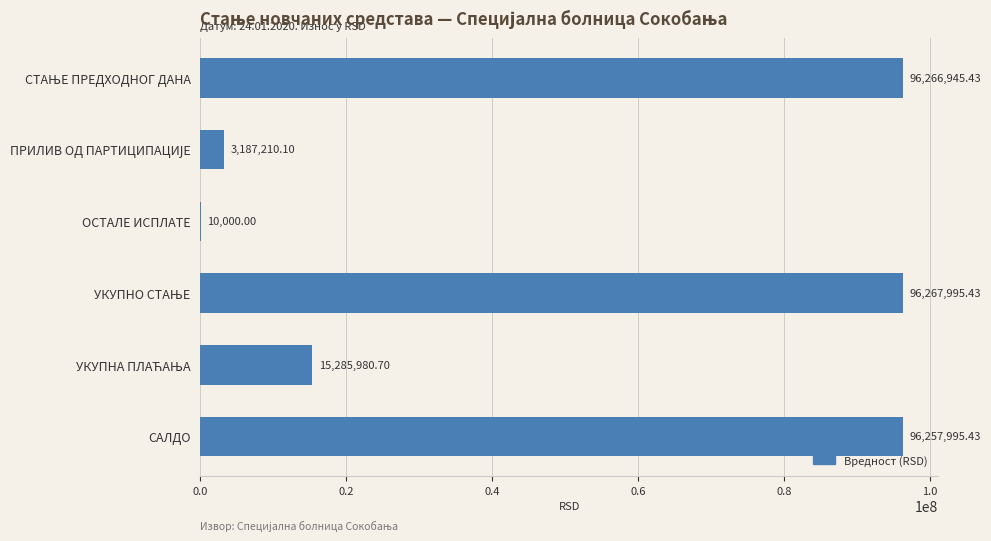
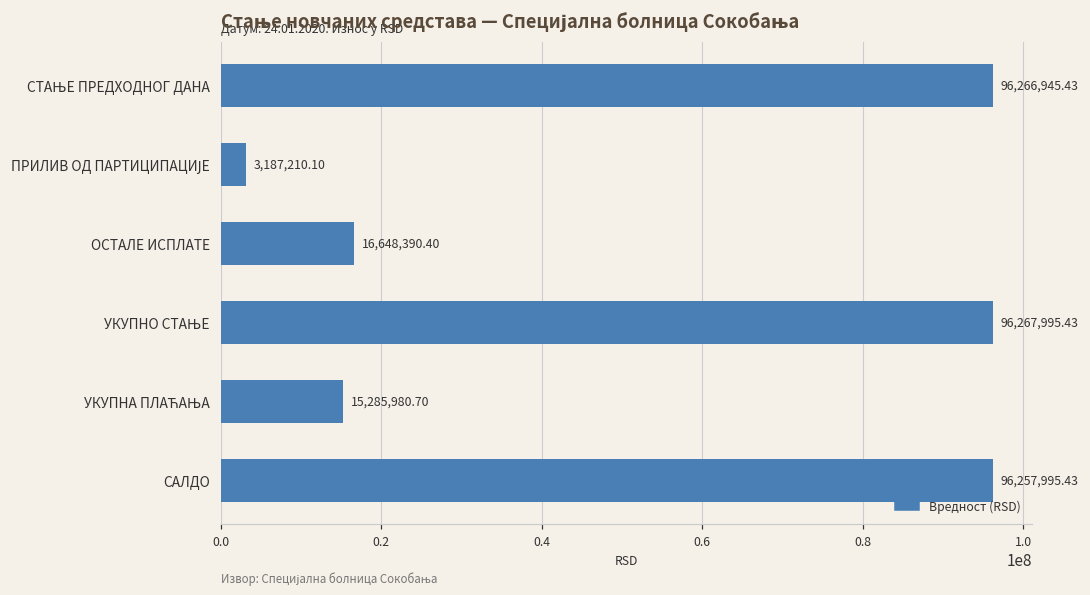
  {
    "СТАЊЕ ПРЕДХОДНОГ ДАНА": "96,266,945.43",
    "ПРИЛИВ ОД ПАРТИЦИПАЦИЈЕ": "3,187,210.10",
-   "ОСТАЛЕ ИСПЛАТЕ": "10,000.00",
+   "ОСТАЛЕ ИСПЛАТЕ": "16,648,390.40",
    "УКУПНО СТАЊЕ": "96,267,995.43",
    "УКУПНА ПЛАЋАЊА": "15,285,980.70",
    "САЛДО": "96,257,995.43"
  }
